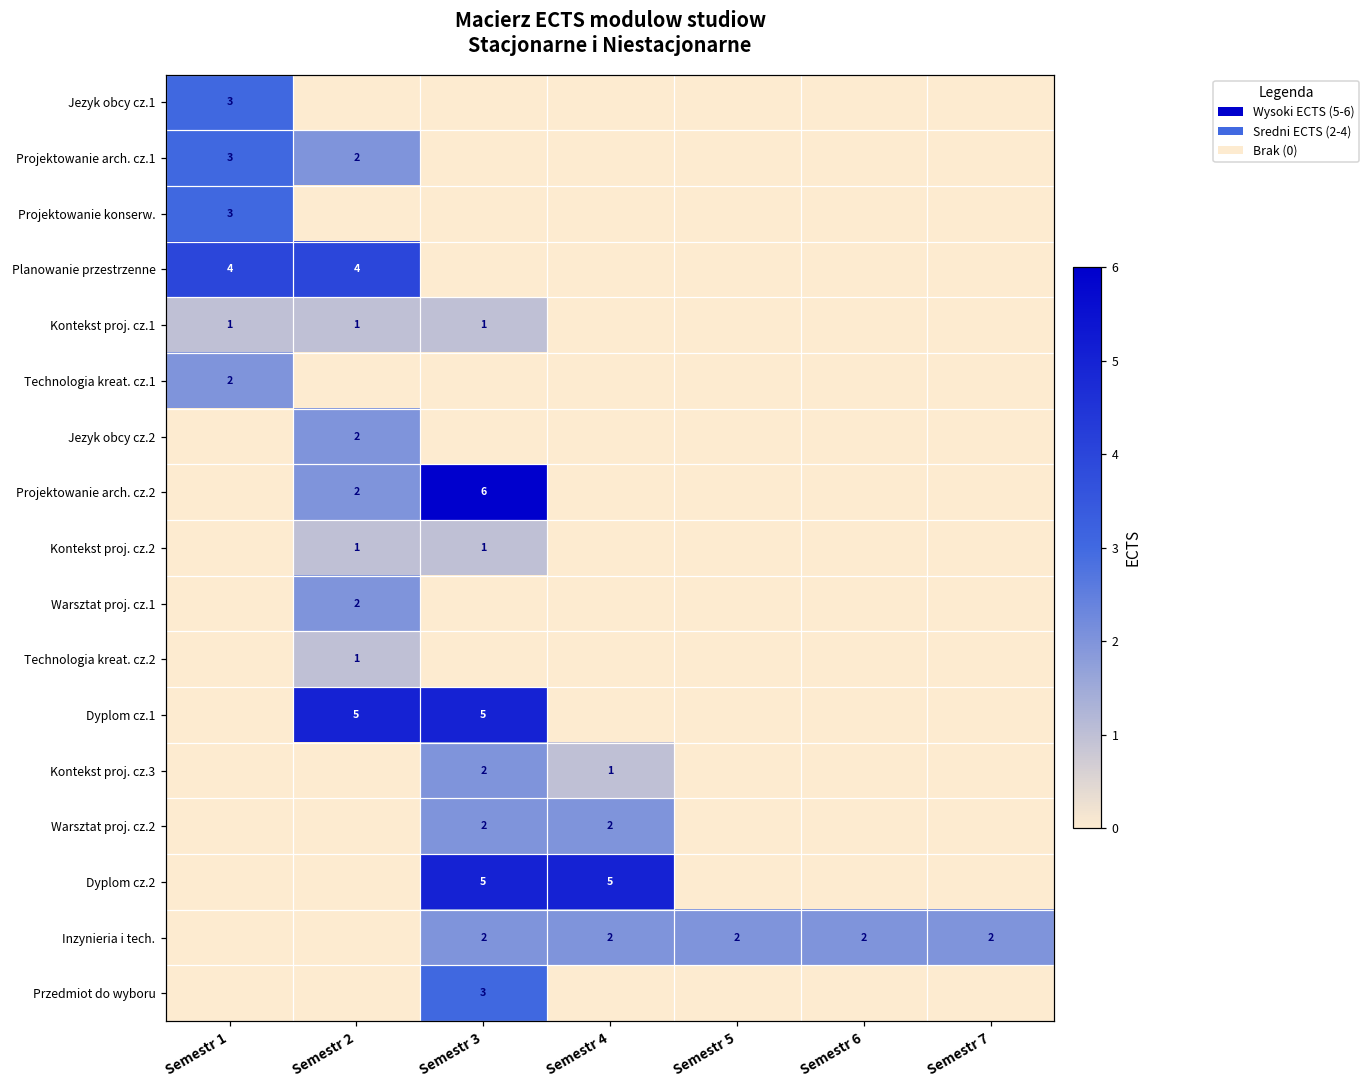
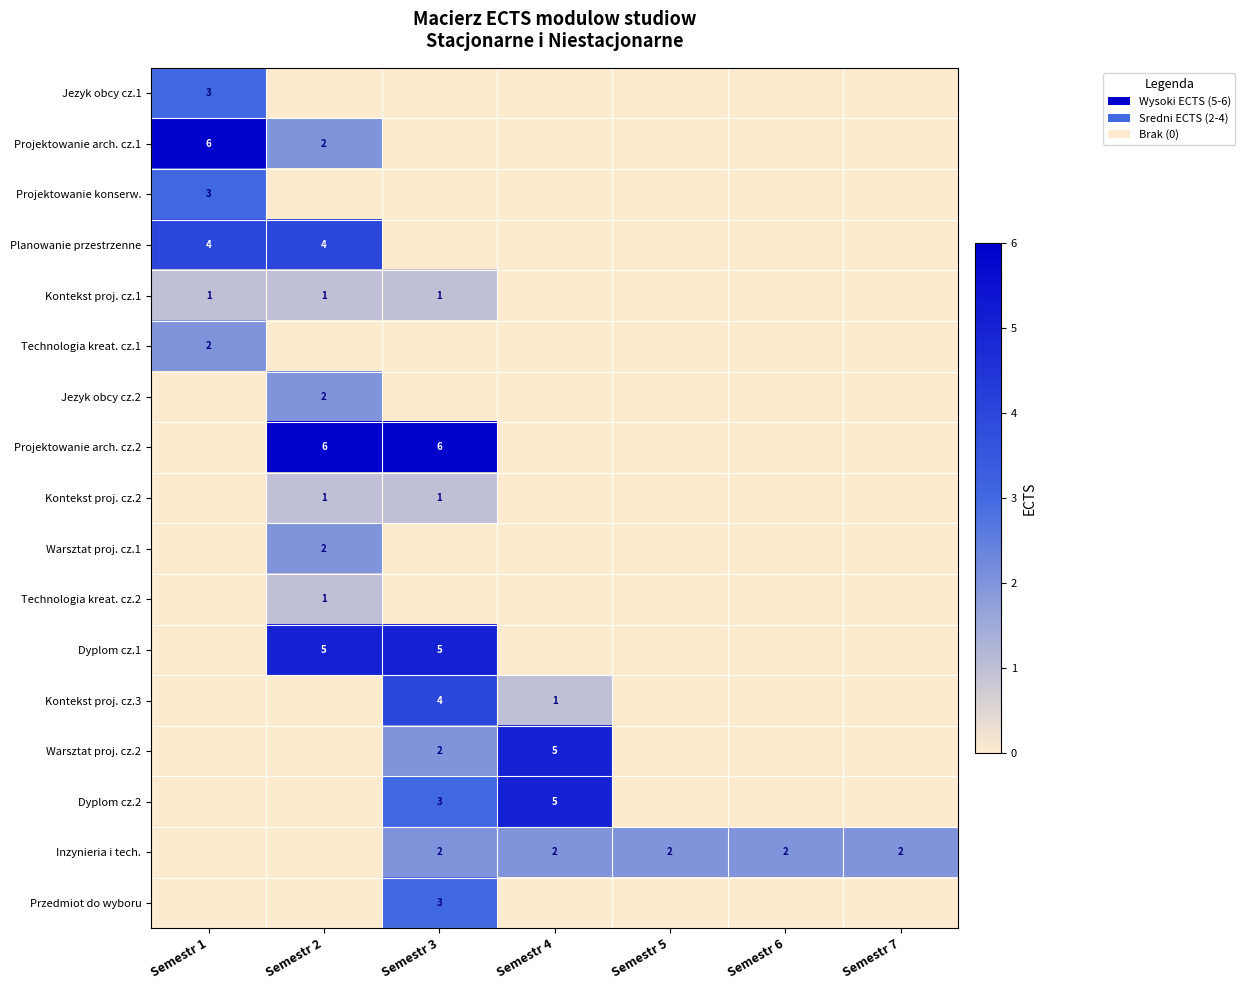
  {
    "Jezyk obcy cz.1": {
      "Semestr 1": 3
    },
    "Projektowanie arch. cz.1": {
-     "Semestr 1": 3,
+     "Semestr 1": 6,
      "Semestr 2": 2
    },
    "Projektowanie konserw.": {
      "Semestr 1": 3
    },
    "Planowanie przestrzenne": {
      "Semestr 1": 4,
      "Semestr 2": 4
    },
    "Kontekst proj. cz.1": {
      "Semestr 1": 1,
      "Semestr 2": 1,
      "Semestr 3": 1
    },
    "Technologia kreat. cz.1": {
      "Semestr 1": 2
    },
    "Jezyk obcy cz.2": {
      "Semestr 2": 2
    },
    "Projektowanie arch. cz.2": {
-     "Semestr 2": 2,
+     "Semestr 2": 6,
      "Semestr 3": 6
    },
    "Kontekst proj. cz.2": {
      "Semestr 2": 1,
      "Semestr 3": 1
    },
    "Warsztat proj. cz.1": {
      "Semestr 2": 2
    },
    "Technologia kreat. cz.2": {
      "Semestr 2": 1
    },
    "Dyplom cz.1": {
      "Semestr 2": 5,
      "Semestr 3": 5
    },
    "Kontekst proj. cz.3": {
-     "Semestr 3": 2,
+     "Semestr 3": 4,
      "Semestr 4": 1
    },
    "Warsztat proj. cz.2": {
      "Semestr 3": 2,
-     "Semestr 4": 2
+     "Semestr 4": 5
    },
    "Dyplom cz.2": {
-     "Semestr 3": 5,
+     "Semestr 3": 3,
      "Semestr 4": 5
    },
    "Inzynieria i tech.": {
      "Semestr 3": 2,
      "Semestr 4": 2,
      "Semestr 5": 2,
      "Semestr 6": 2,
      "Semestr 7": 2
    },
    "Przedmiot do wyboru": {
      "Semestr 3": 3
    }
  }
